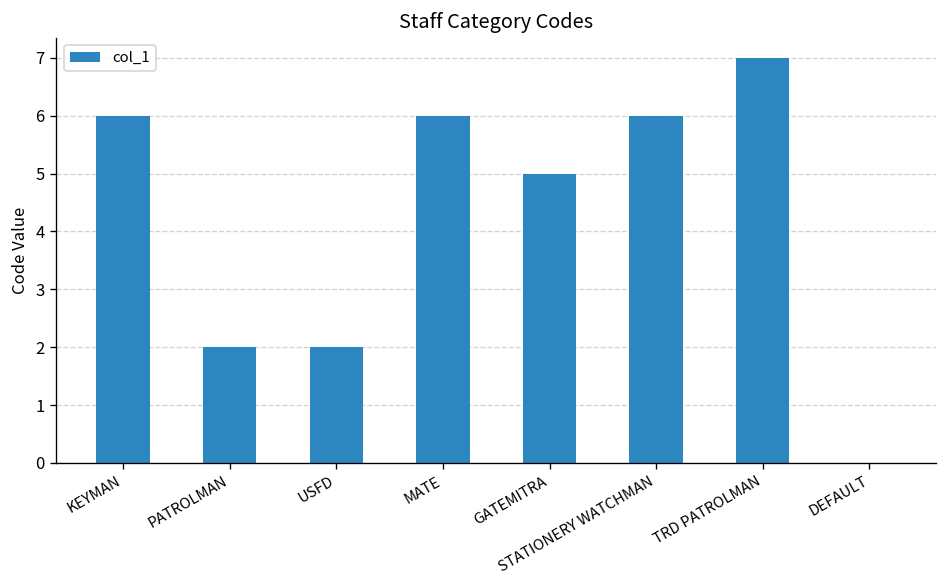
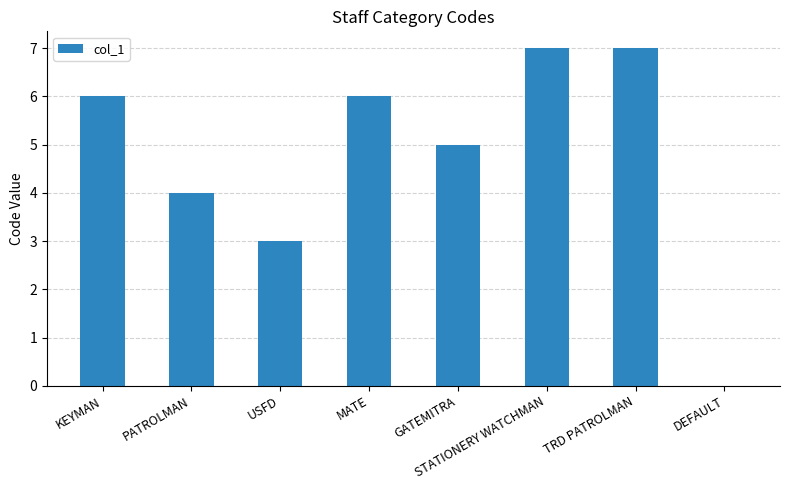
  {
    "KEYMAN": 6,
-   "PATROLMAN": 2,
-   "USFD": 2,
+   "PATROLMAN": 4,
+   "USFD": 3,
    "MATE": 6,
    "GATEMITRA": 5,
-   "STATIONERY WATCHMAN": 6,
+   "STATIONERY WATCHMAN": 7,
    "TRD PATROLMAN": 7,
    "DEFAULT": 0
  }
